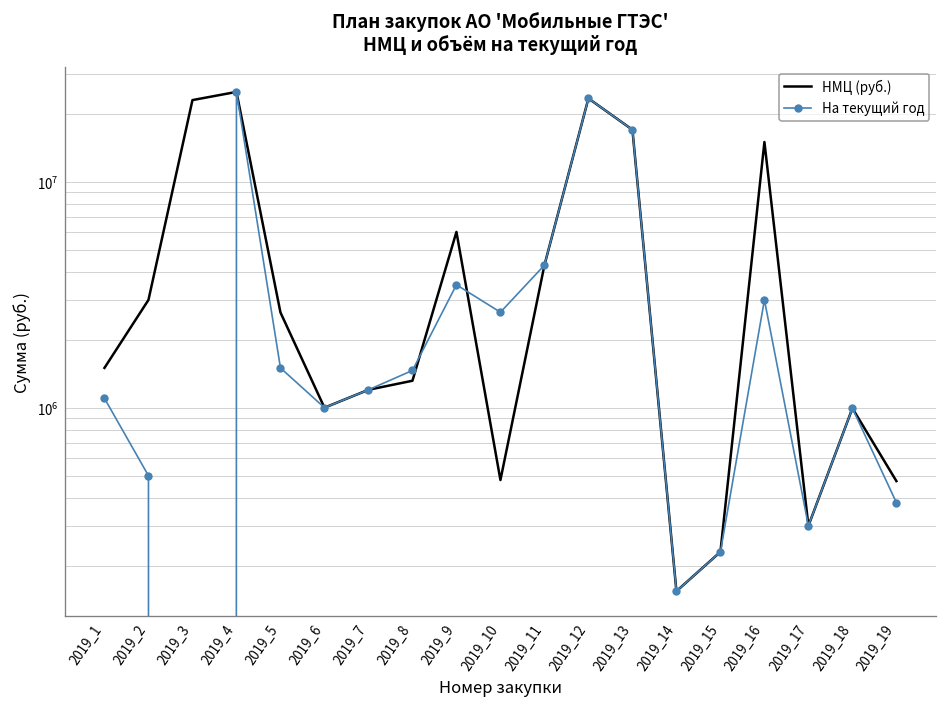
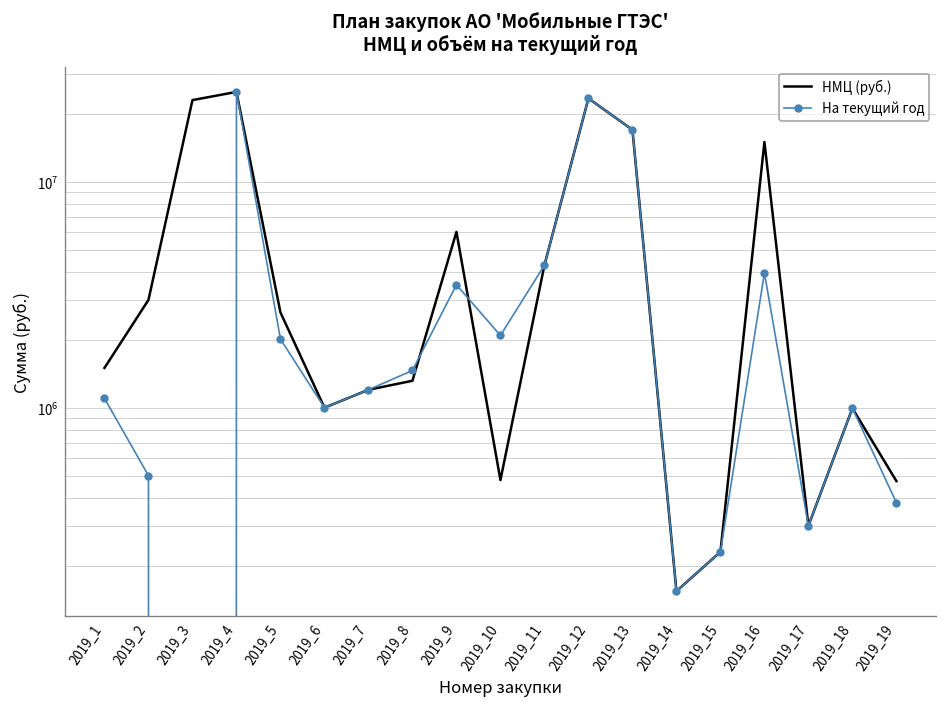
  {
    "НМЦ (руб.)": {
      "2019_1": 1500000,
      "2019_2": 3000000,
      "2019_3": 23000000,
      "2019_5": 2600000,
      "2019_8": 1300000,
      "2019_9": 6000000,
      "2019_10": 480000,
      "2019_16": 15000000,
      "2019_19": 470000
    },
    "На текущий год": {
      "2019_1": 1100000,
      "2019_2": 500000,
-     "2019_5": 1500000,
+     "2019_5": 2000000,
      "2019_8": 1500000,
      "2019_9": 3500000,
-     "2019_10": 2600000,
-     "2019_16": 3000000,
+     "2019_10": 2100000,
+     "2019_16": 4000000,
      "2019_19": 380000
    }
  }
